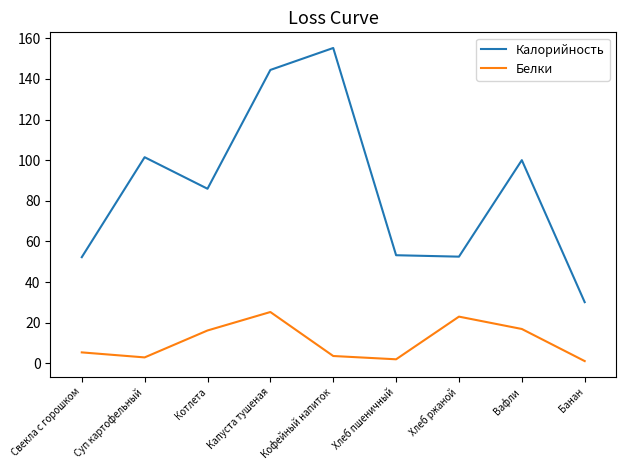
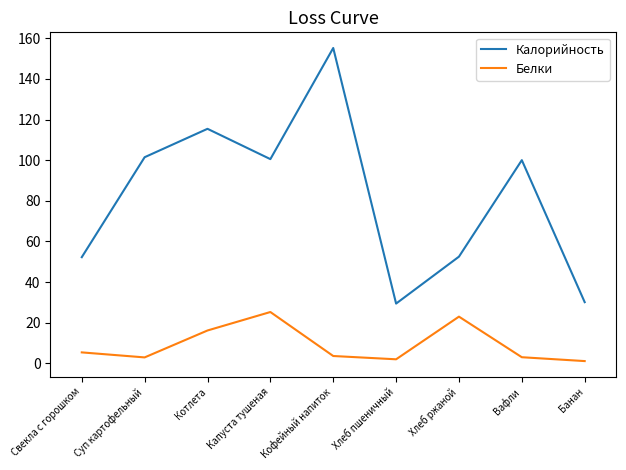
  {
    "Калорийность": {
      "Свекла с горошком": 52,
      "Суп картофельный": 101,
-     "Котлета": 86,
-     "Капуста тушеная": 144,
+     "Котлета": 115,
+     "Капуста тушеная": 101,
      "Кофейный напиток": 155,
-     "Хлеб пшеничный": 53,
+     "Хлеб пшеничный": 29,
      "Хлеб ржаной": 53,
      "Вафли": 100,
      "Банан": 30
    },
    "Белки": {
      "Свекла с горошком": 5,
      "Суп картофельный": 3,
      "Котлета": 16,
      "Капуста тушеная": 25,
      "Кофейный напиток": 4,
      "Хлеб пшеничный": 2,
      "Хлеб ржаной": 23,
-     "Вафли": 17,
+     "Вафли": 3,
      "Банан": 1
    }
  }
